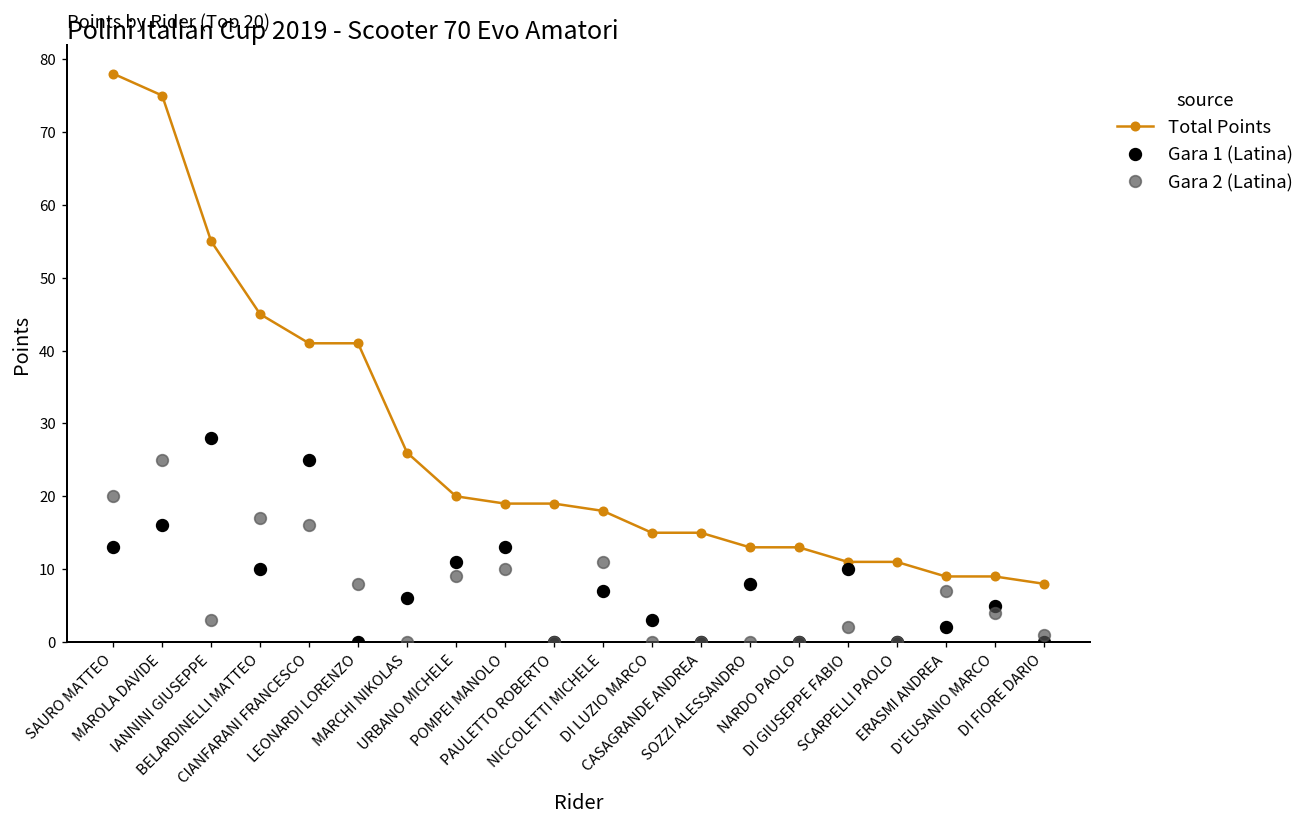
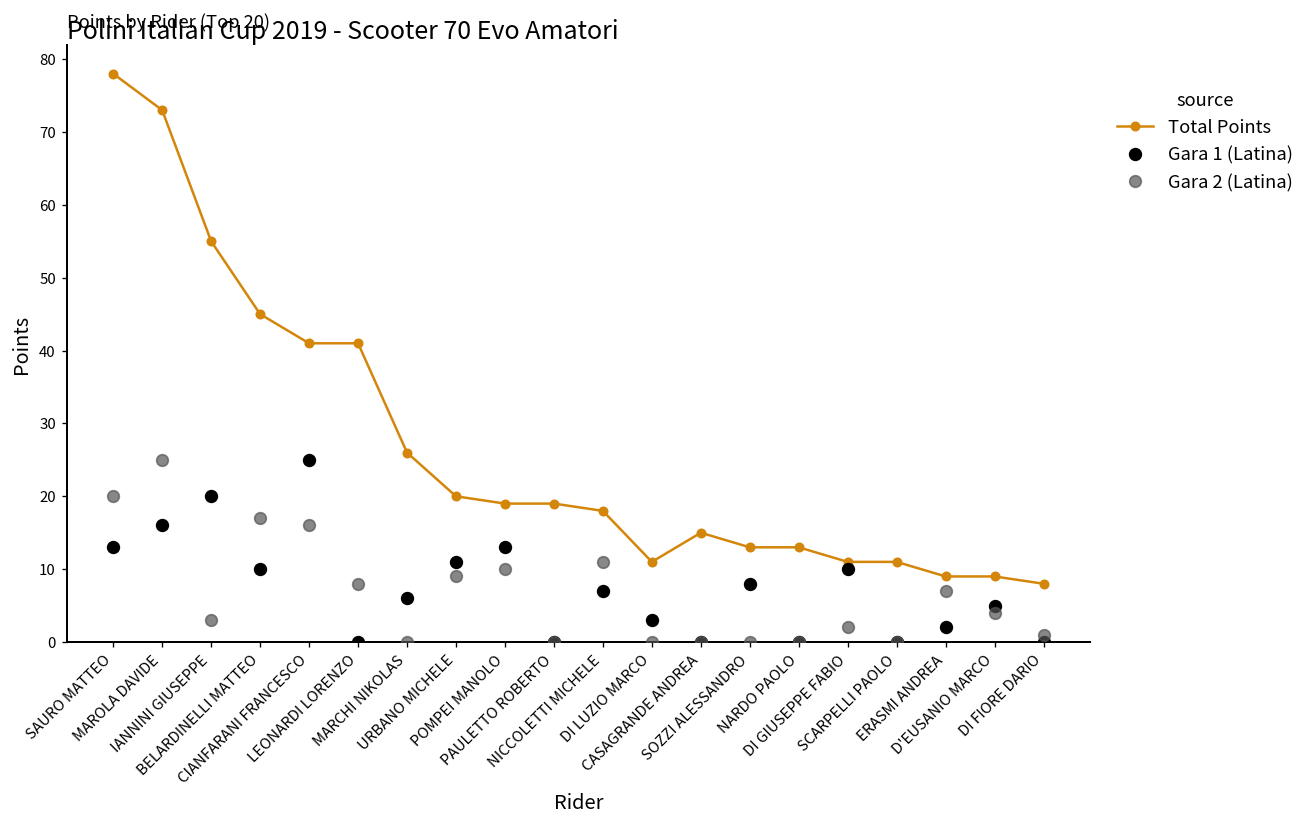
  {
    "Total Points": {
      "SAURO MATTEO": 78,
-     "MAROLA DAVIDE": 75,
+     "MAROLA DAVIDE": 73,
      "IANNINI GIUSEPPE": 55,
      "BELARDINELLI MATTEO": 45,
      "CIANFARANI FRANCESCO": 41,
      "LEONARDI LORENZO": 41,
      "MARCHI NIKOLAS": 26,
      "URBANO MICHELE": 20,
      "POMPEI MANOLO": 19,
      "PAULETTO ROBERTO": 19,
      "NICCOLETTI MICHELE": 18,
-     "DI LUZIO MARCO": 15,
+     "DI LUZIO MARCO": 11,
      "CASAGRANDE ANDREA": 15,
      "SOZZI ALESSANDRO": 13,
      "NARDO PAOLO": 13,
      "DI GIUSEPPE FABIO": 11,
      "SCARPELLI PAOLO": 11,
      "ERASMI ANDREA": 9,
      "D'EUSANIO MARCO": 9,
      "DI FIORE DARIO": 8
    },
    "Gara 1 (Latina)": {
      "SAURO MATTEO": 13,
      "MAROLA DAVIDE": 16,
-     "IANNINI GIUSEPPE": 28,
+     "IANNINI GIUSEPPE": 20,
      "BELARDINELLI MATTEO": 10,
      "CIANFARANI FRANCESCO": 25,
      "LEONARDI LORENZO": 0,
      "MARCHI NIKOLAS": 6,
      "URBANO MICHELE": 11,
      "POMPEI MANOLO": 13,
      "NICCOLETTI MICHELE": 7,
      "DI LUZIO MARCO": 3,
      "SOZZI ALESSANDRO": 8,
      "DI GIUSEPPE FABIO": 10,
      "ERASMI ANDREA": 2,
      "D'EUSANIO MARCO": 5,
      "DI FIORE DARIO": 0
    },
    "Gara 2 (Latina)": {
      "SAURO MATTEO": 20,
      "MAROLA DAVIDE": 25,
      "IANNINI GIUSEPPE": 3,
      "BELARDINELLI MATTEO": 17,
      "CIANFARANI FRANCESCO": 16,
      "LEONARDI LORENZO": 8,
      "MARCHI NIKOLAS": 0,
      "URBANO MICHELE": 9,
      "POMPEI MANOLO": 10,
      "NICCOLETTI MICHELE": 11,
      "DI LUZIO MARCO": 0,
      "SOZZI ALESSANDRO": 0,
      "DI GIUSEPPE FABIO": 2,
      "ERASMI ANDREA": 7,
      "D'EUSANIO MARCO": 4,
      "DI FIORE DARIO": 1
    }
  }
